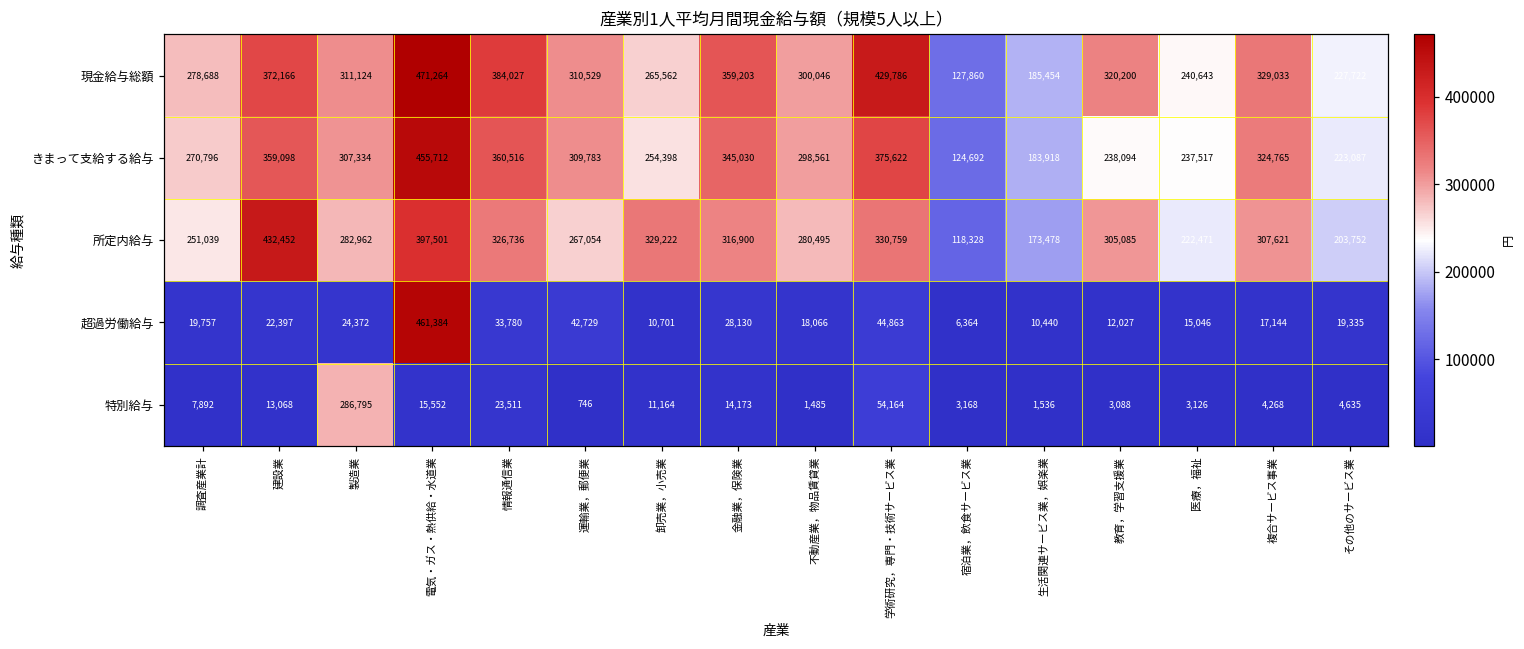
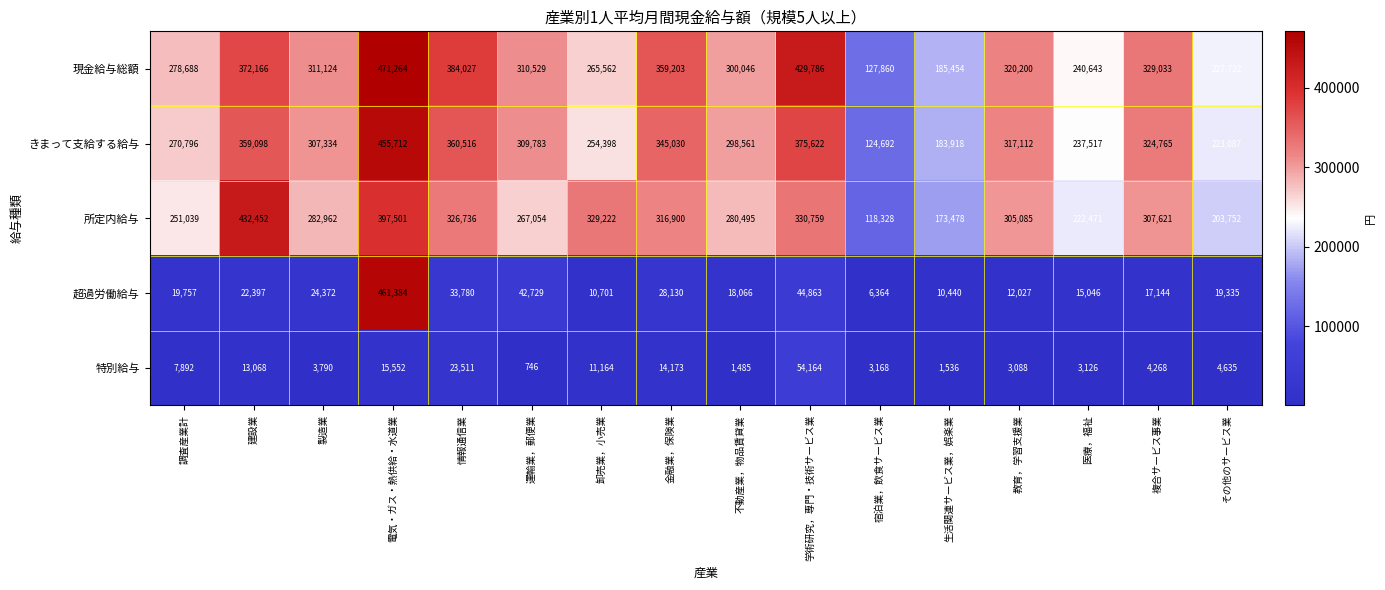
  {
    "現金給与総額": {
      "調査産業計": "278,688",
      "建設業": "372,166",
      "製造業": "311,124",
      "電気・ガス・熱供給・水道業": "471,264",
      "情報通信業": "384,027",
      "運輸業，郵便業": "310,529",
      "卸売業，小売業": "265,562",
      "金融業，保険業": "359,203",
      "不動産業，物品賃貸業": "300,046",
      "学術研究，専門・技術サービス業": "429,786",
      "宿泊業，飲食サービス業": "127,860",
      "生活関連サービス業，娯楽業": "185,454",
      "教育，学習支援業": "320,200",
      "医療，福祉": "240,643",
      "複合サービス事業": "329,033"
    },
    "きまって支給する給与": {
      "調査産業計": "270,796",
      "建設業": "359,098",
      "製造業": "307,334",
      "電気・ガス・熱供給・水道業": "455,712",
      "情報通信業": "360,516",
      "運輸業，郵便業": "309,783",
      "卸売業，小売業": "254,398",
      "金融業，保険業": "345,030",
      "不動産業，物品賃貸業": "298,561",
      "学術研究，専門・技術サービス業": "375,622",
      "宿泊業，飲食サービス業": "124,692",
      "生活関連サービス業，娯楽業": "183,918",
-     "教育，学習支援業": "238,094",
+     "教育，学習支援業": "317,112",
      "医療，福祉": "237,517",
      "複合サービス事業": "324,765"
    },
    "所定内給与": {
      "調査産業計": "251,039",
      "建設業": "432,452",
      "製造業": "282,962",
      "電気・ガス・熱供給・水道業": "397,501",
      "情報通信業": "326,736",
      "運輸業，郵便業": "267,054",
      "卸売業，小売業": "329,222",
      "金融業，保険業": "316,900",
      "不動産業，物品賃貸業": "280,495",
      "学術研究，専門・技術サービス業": "330,759",
      "宿泊業，飲食サービス業": "118,328",
      "生活関連サービス業，娯楽業": "173,478",
      "教育，学習支援業": "305,085",
      "複合サービス事業": "307,621",
      "その他のサービス業": "203,752"
    },
    "超過労働給与": {
      "調査産業計": "19,757",
      "建設業": "22,397",
      "製造業": "24,372",
      "電気・ガス・熱供給・水道業": "461,384",
      "情報通信業": "33,780",
      "運輸業，郵便業": "42,729",
      "卸売業，小売業": "10,701",
      "金融業，保険業": "28,130",
      "不動産業，物品賃貸業": "18,066",
      "学術研究，専門・技術サービス業": "44,863",
      "宿泊業，飲食サービス業": "6,364",
      "生活関連サービス業，娯楽業": "10,440",
      "教育，学習支援業": "12,027",
      "医療，福祉": "15,046",
      "複合サービス事業": "17,144",
      "その他のサービス業": "19,335"
    },
    "特別給与": {
      "調査産業計": "7,892",
      "建設業": "13,068",
-     "製造業": "286,795",
+     "製造業": "3,790",
      "電気・ガス・熱供給・水道業": "15,552",
      "情報通信業": "23,511",
      "運輸業，郵便業": "746",
      "卸売業，小売業": "11,164",
      "金融業，保険業": "14,173",
      "不動産業，物品賃貸業": "1,485",
      "学術研究，専門・技術サービス業": "54,164",
      "宿泊業，飲食サービス業": "3,168",
      "生活関連サービス業，娯楽業": "1,536",
      "教育，学習支援業": "3,088",
      "医療，福祉": "3,126",
      "複合サービス事業": "4,268",
      "その他のサービス業": "4,635"
    }
  }
